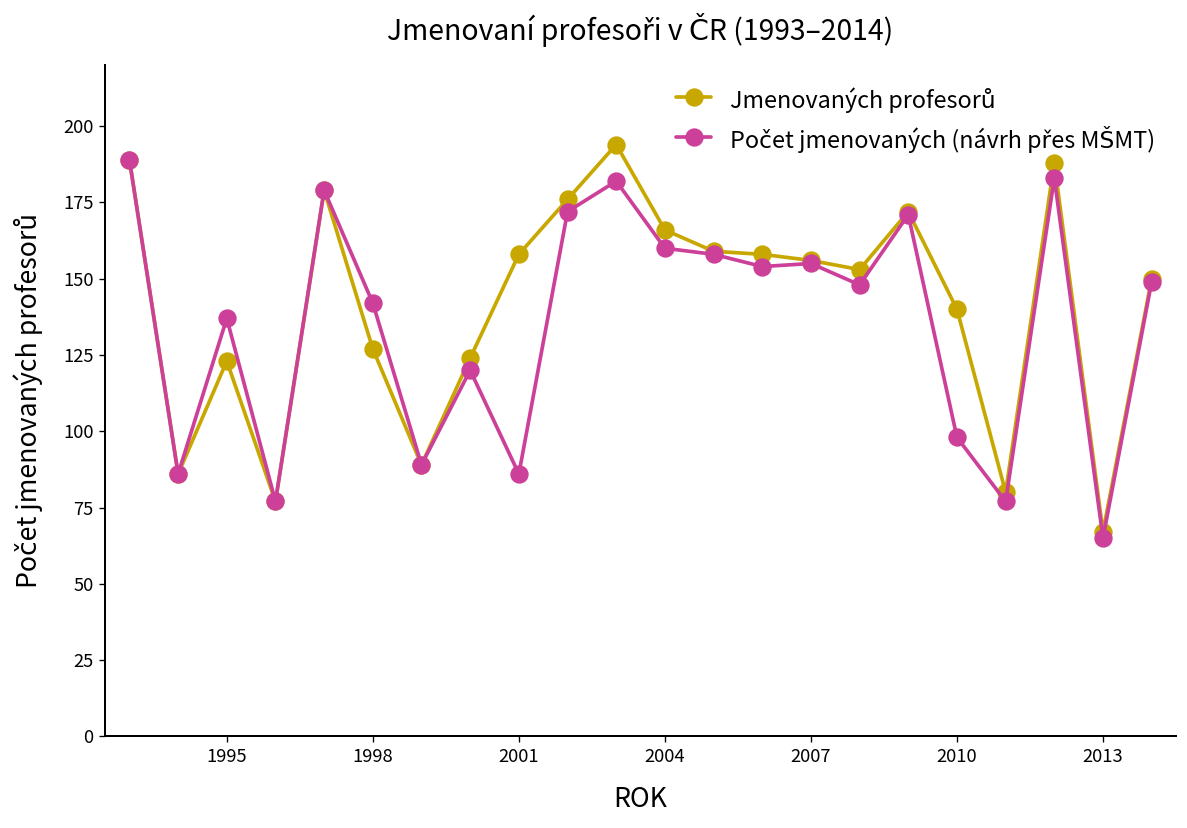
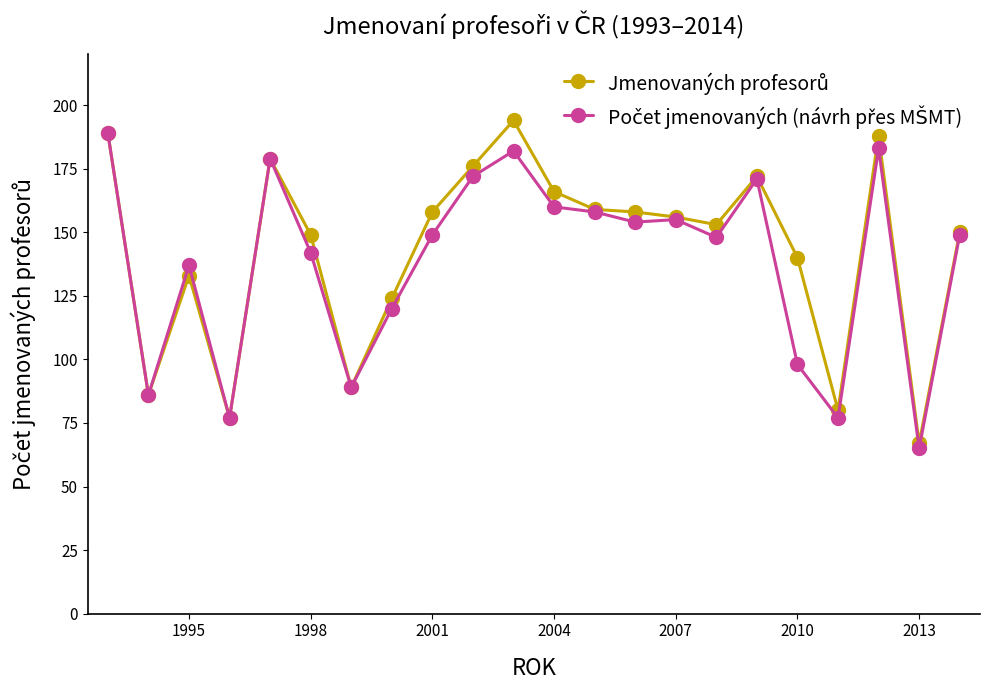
  {
    "Jmenovaných profesorů": {
-     "1995": 123,
-     "1998": 127,
+     "1995": 133,
+     "1998": 149,
      "2001": 158,
      "2004": 166,
      "2007": 156,
      "2010": 140,
      "2013": 67
    },
    "Počet jmenovaných (návrh přes MŠMT)": {
      "1995": 137,
      "1998": 142,
-     "2001": 86,
+     "2001": 149,
      "2004": 160,
      "2007": 155,
      "2010": 98,
      "2013": 65
    }
  }
